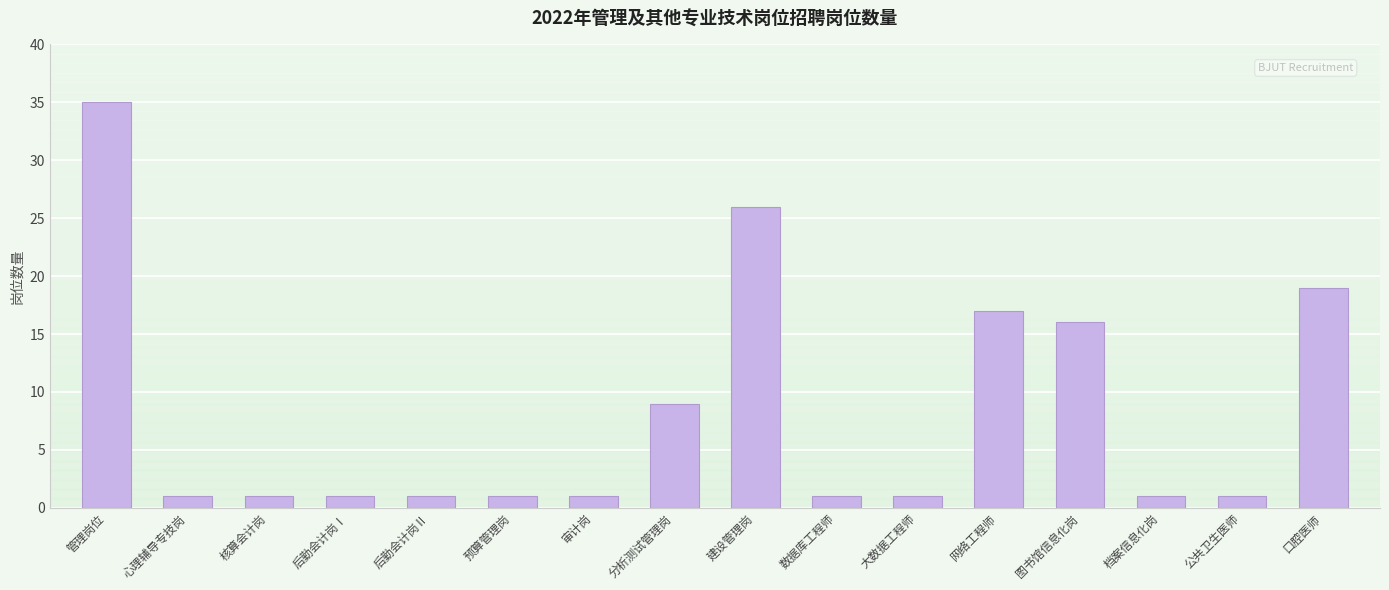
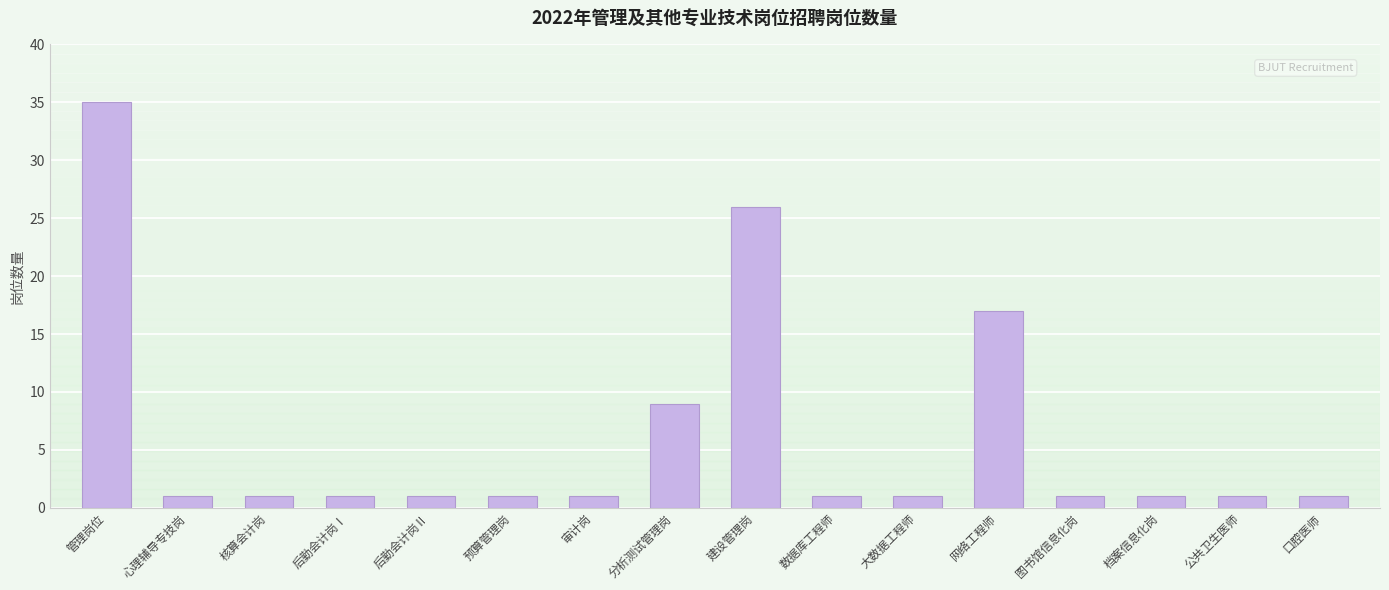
  {
    "管理岗位": 35,
    "心理辅导专技岗": 1,
    "核算会计岗": 1,
    "后勤会计岗Ⅰ": 1,
    "后勤会计岗Ⅱ": 1,
    "预算管理岗": 1,
    "审计岗": 1,
    "分析测试管理岗": 9,
    "建设管理岗": 26,
    "数据库工程师": 1,
    "大数据工程师": 1,
    "网络工程师": 17,
-   "图书馆信息化岗": 16,
+   "图书馆信息化岗": 1,
    "档案信息化岗": 1,
    "公共卫生医师": 1,
-   "口腔医师": 19
+   "口腔医师": 1
  }
